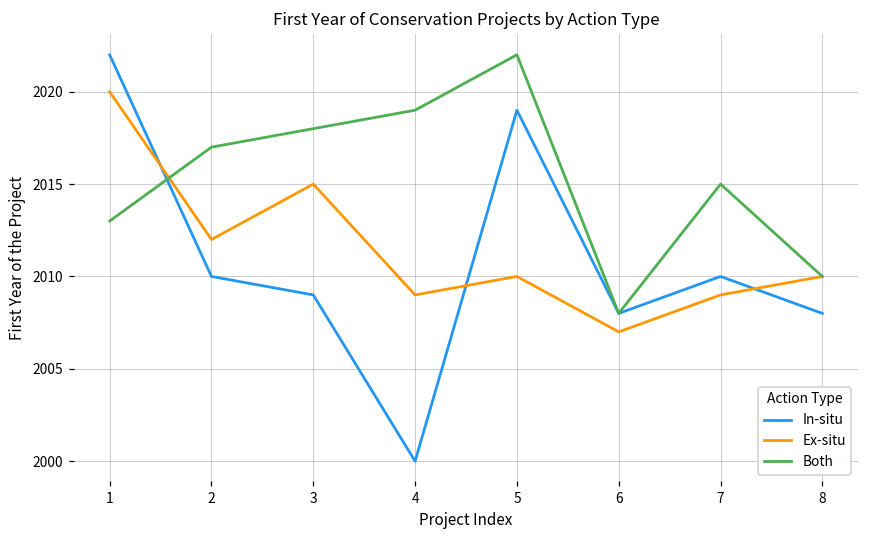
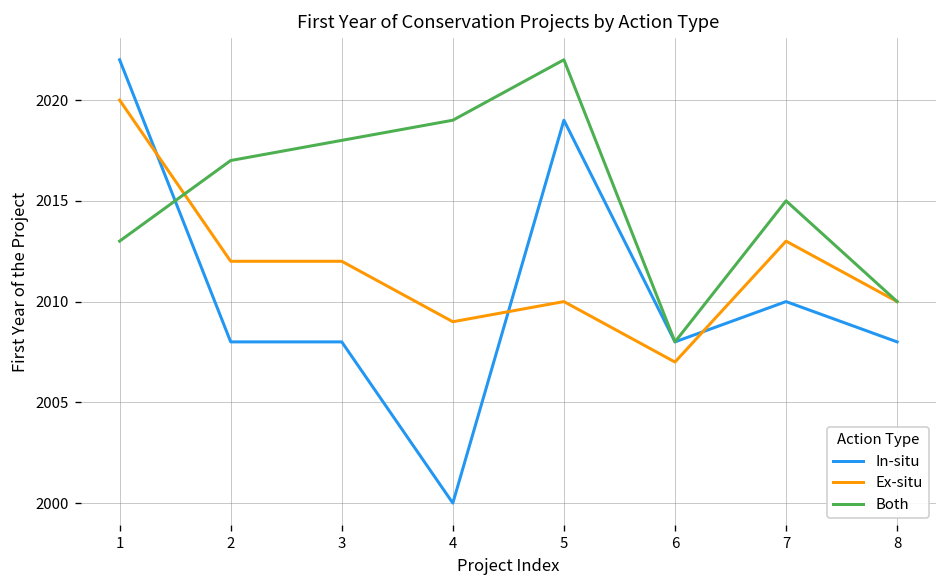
  {
    "In-situ": {
      "1": 2022,
-     "2": 2010,
-     "3": 2009,
+     "2": 2008,
+     "3": 2008,
      "4": 2000,
      "5": 2019,
      "7": 2010,
      "8": 2008
    },
    "Ex-situ": {
      "1": 2020,
      "2": 2012,
-     "3": 2015,
+     "3": 2012,
      "4": 2009,
      "5": 2010,
      "6": 2007,
-     "7": 2009
+     "7": 2013
    },
    "Both": {
      "1": 2013,
      "2": 2017,
      "3": 2018,
      "4": 2019,
      "5": 2022,
      "7": 2015
    }
  }
